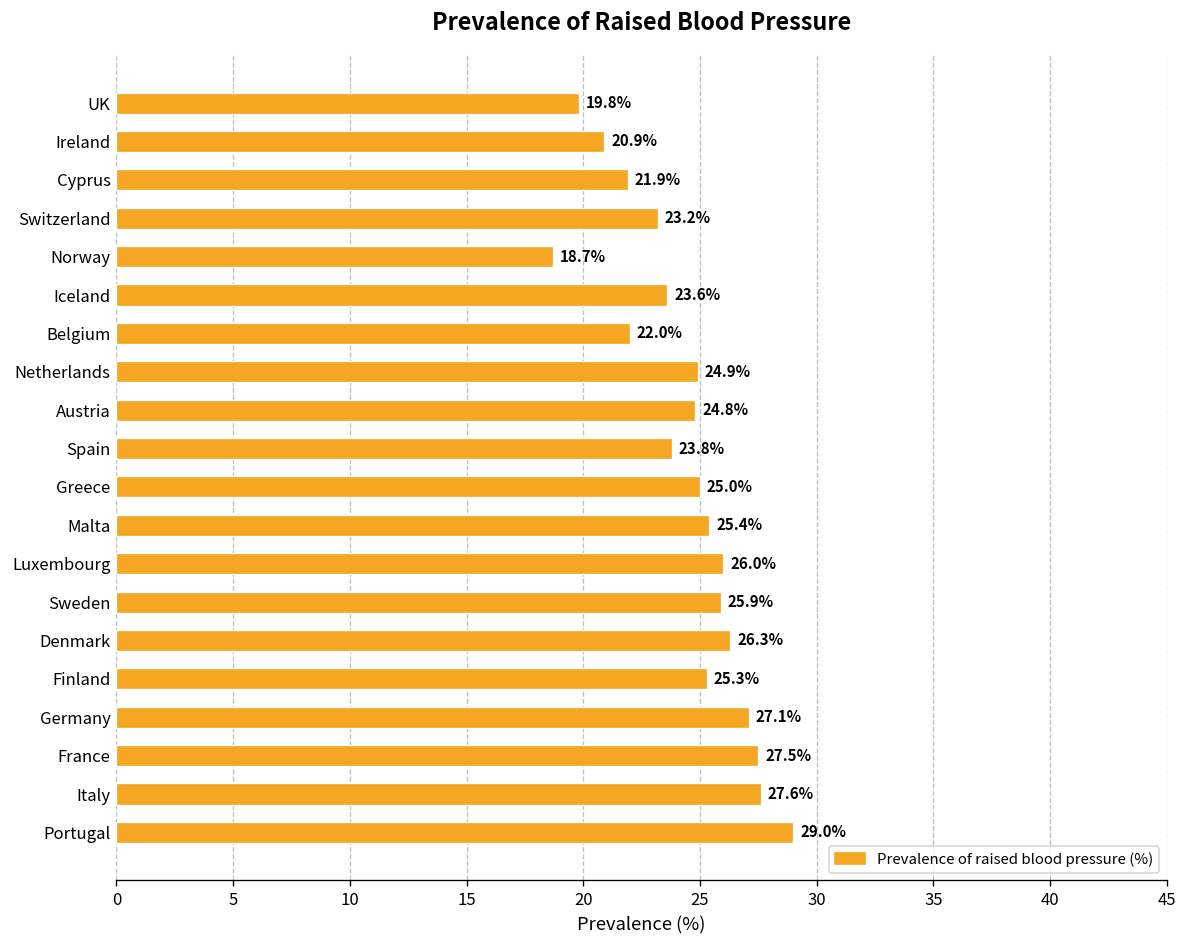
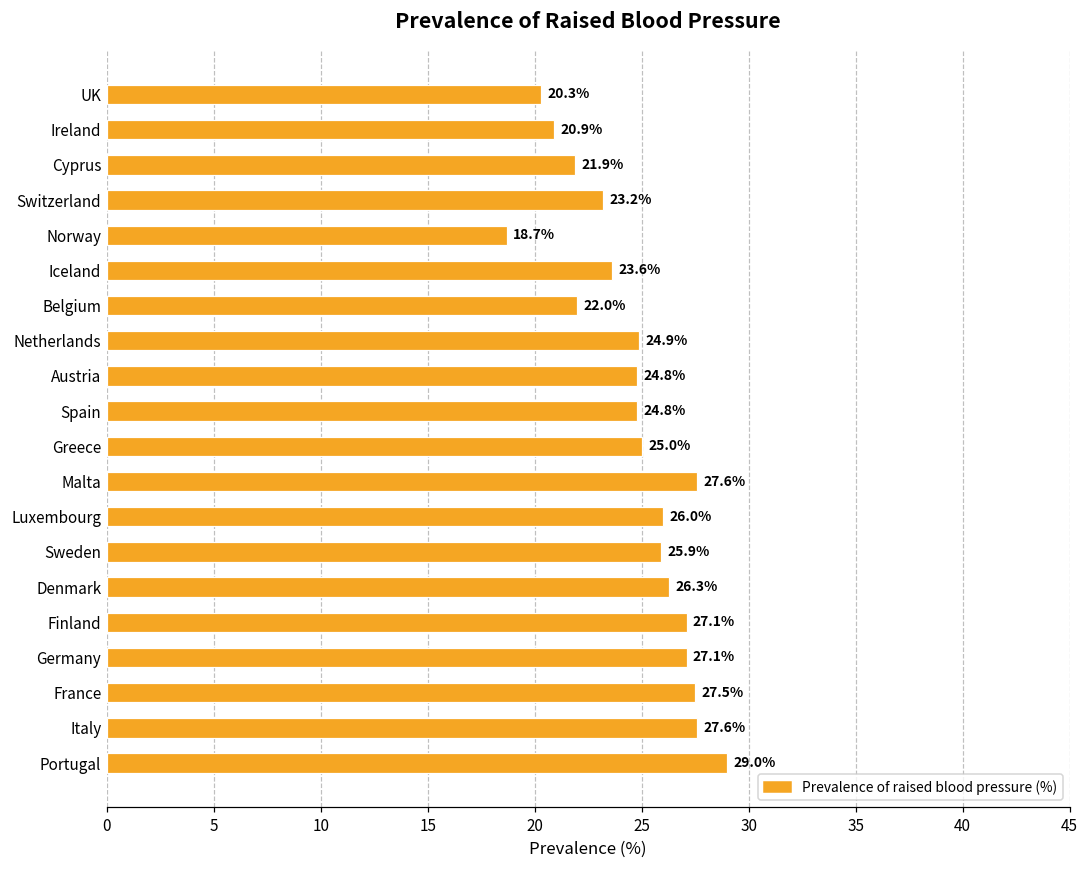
  {
-   "UK": "19.8%",
+   "UK": "20.3%",
    "Ireland": "20.9%",
    "Cyprus": "21.9%",
    "Switzerland": "23.2%",
    "Norway": "18.7%",
    "Iceland": "23.6%",
    "Belgium": "22.0%",
    "Netherlands": "24.9%",
    "Austria": "24.8%",
-   "Spain": "23.8%",
+   "Spain": "24.8%",
    "Greece": "25.0%",
-   "Malta": "25.4%",
+   "Malta": "27.6%",
    "Luxembourg": "26.0%",
    "Sweden": "25.9%",
    "Denmark": "26.3%",
-   "Finland": "25.3%",
+   "Finland": "27.1%",
    "Germany": "27.1%",
    "France": "27.5%",
    "Italy": "27.6%",
    "Portugal": "29.0%"
  }
